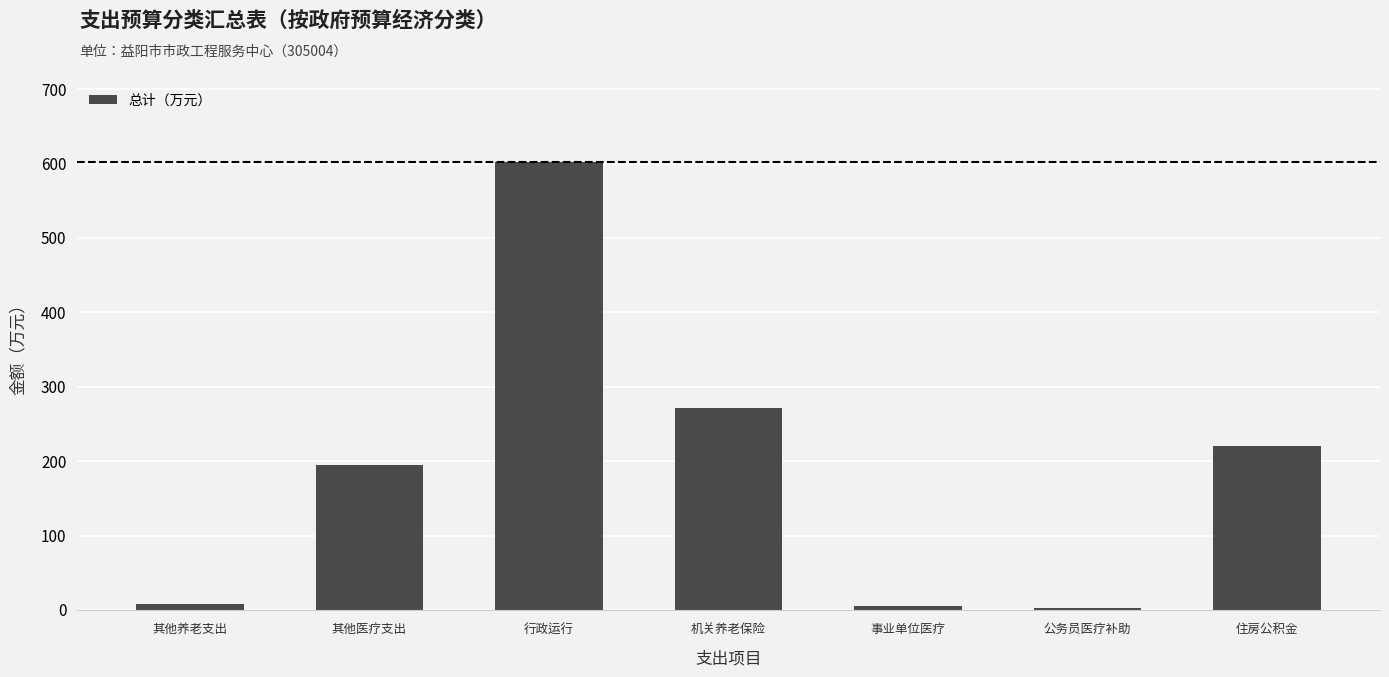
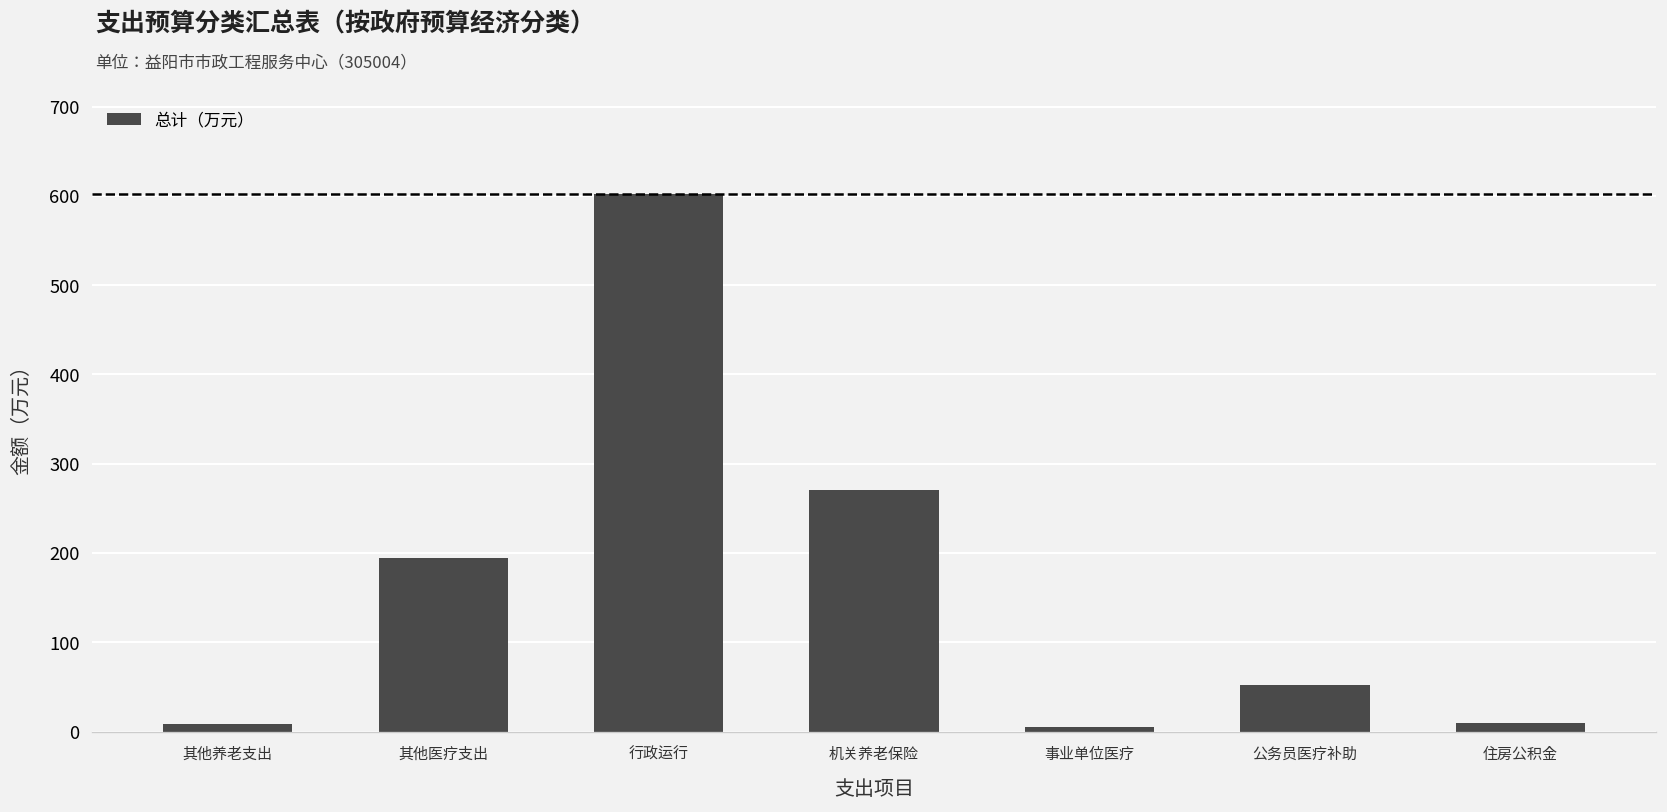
  {
    "其他养老支出": 10,
    "其他医疗支出": 190,
    "行政运行": 600,
    "机关养老保险": 270,
    "事业单位医疗": 10,
-   "公务员医疗补助": 0,
-   "住房公积金": 220
+   "公务员医疗补助": 50,
+   "住房公积金": 10
  }
